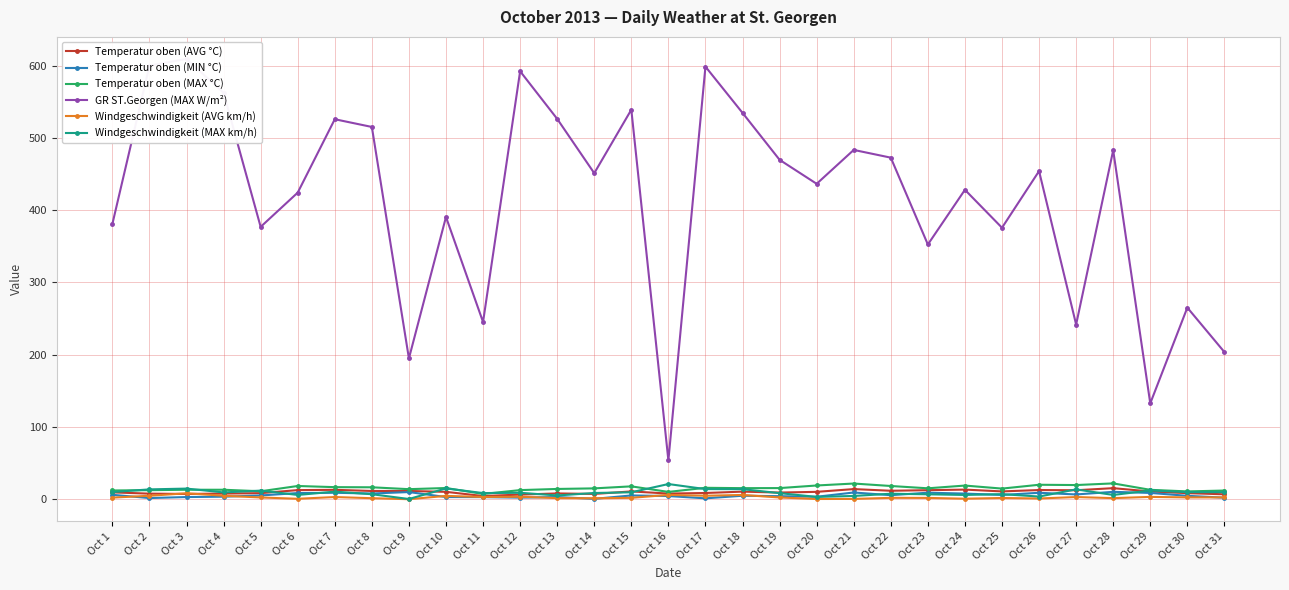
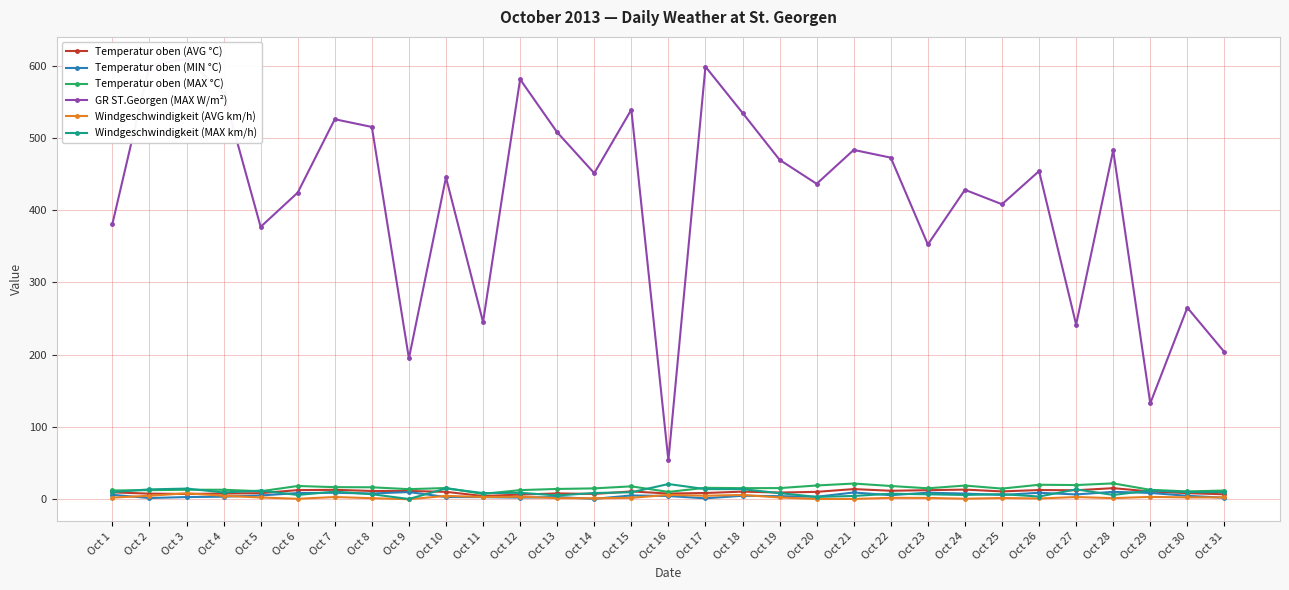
  {
    "Temperatur oben (AVG °C)": {
      "Oct 6": 10,
      "Oct 10": 10,
      "Oct 17": 10,
      "Oct 20": 10,
      "Oct 21": 10,
      "Oct 22": 10,
      "Oct 24": 10,
      "Oct 25": 10,
      "Oct 26": 10,
      "Oct 28": 20
    },
    "Temperatur oben (MIN °C)": {
      "Oct 3": 0,
      "Oct 17": 0,
      "Oct 21": 10,
      "Oct 26": 10,
      "Oct 27": 10,
      "Oct 28": 10
    },
    "GR ST.Georgen (MAX W/m²)": {
      "Oct 1": 380,
      "Oct 5": 380,
      "Oct 6": 420,
      "Oct 7": 530,
      "Oct 8": 520,
      "Oct 9": 190,
-     "Oct 10": 390,
+     "Oct 10": 450,
      "Oct 11": 250,
-     "Oct 12": 590,
-     "Oct 13": 530,
+     "Oct 12": 580,
+     "Oct 13": 510,
      "Oct 14": 450,
      "Oct 15": 540,
      "Oct 16": 50,
      "Oct 17": 600,
      "Oct 18": 530,
      "Oct 19": 470,
      "Oct 20": 440,
      "Oct 21": 480,
      "Oct 22": 470,
      "Oct 23": 350,
      "Oct 24": 430,
-     "Oct 25": 380,
+     "Oct 25": 410,
      "Oct 26": 450,
      "Oct 27": 240,
      "Oct 28": 480,
      "Oct 29": 130,
      "Oct 30": 270,
      "Oct 31": 200
    },
    "Windgeschwindigkeit (AVG km/h)": {
      "Oct 1": 0,
      "Oct 6": 0,
      "Oct 7": 0,
      "Oct 8": 0,
      "Oct 17": 0,
      "Oct 21": 0,
      "Oct 22": 0,
      "Oct 23": 0,
      "Oct 24": 0,
      "Oct 25": 0,
      "Oct 27": 0,
      "Oct 28": 0,
      "Oct 29": 0
    }
  }
